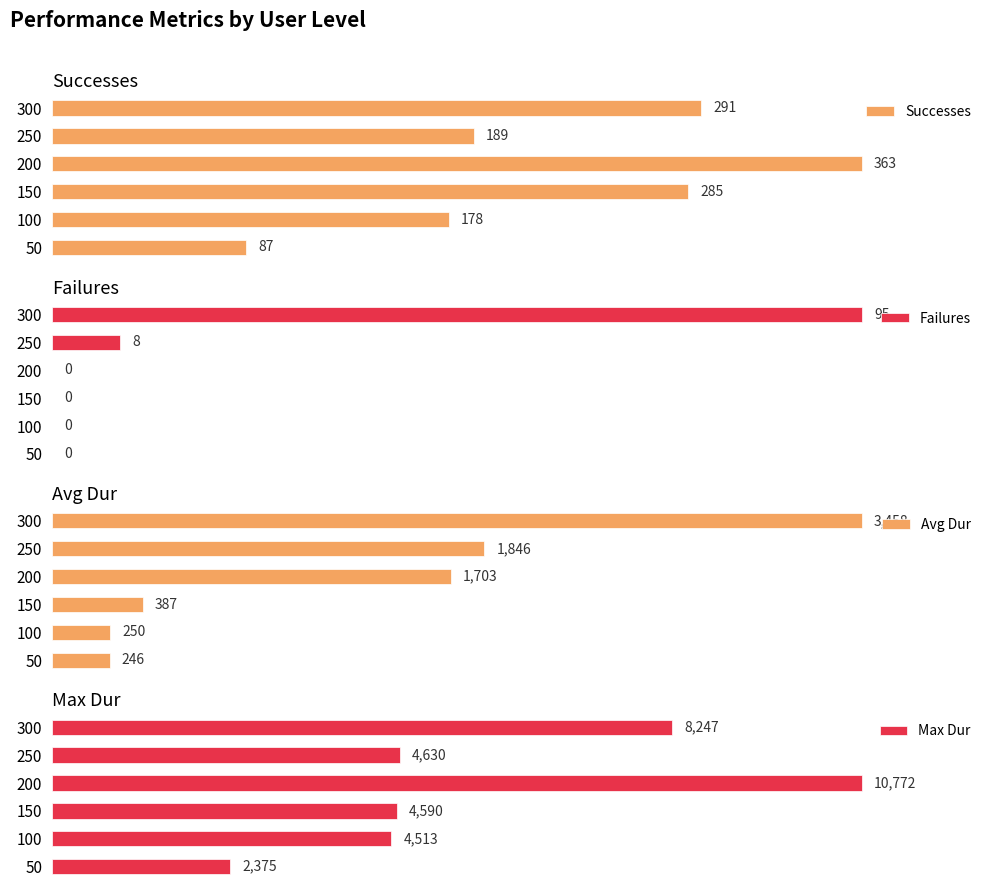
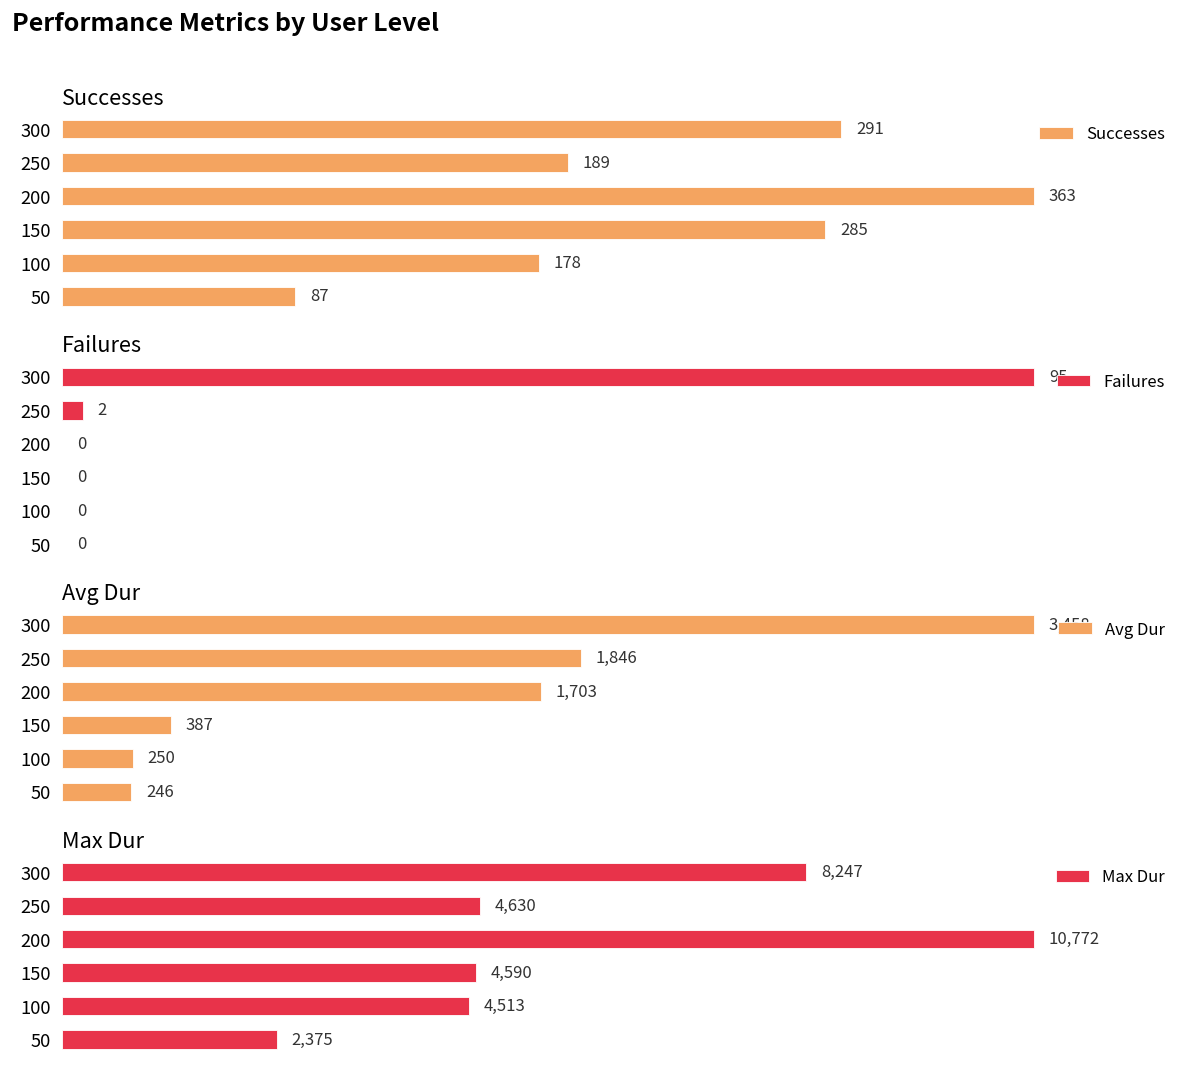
  {
    "Failures": {
-     "250": 8,
+     "250": 2,
      "200": 0,
      "150": 0,
      "100": 0,
      "50": 0
    }
  }
